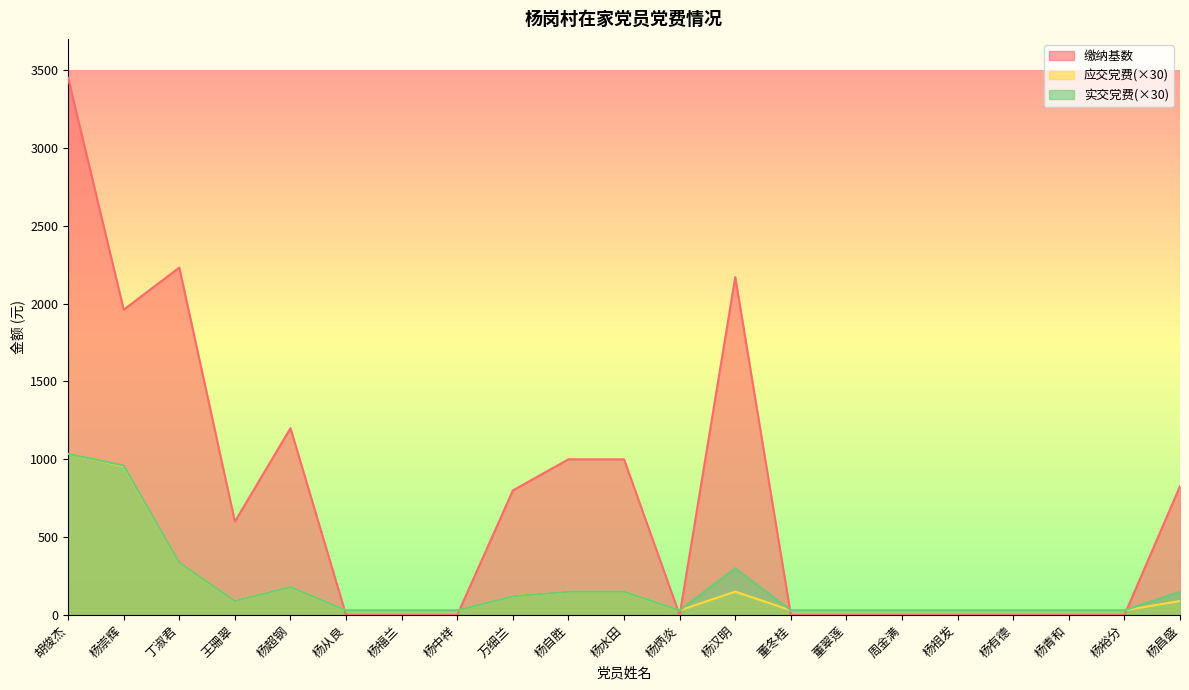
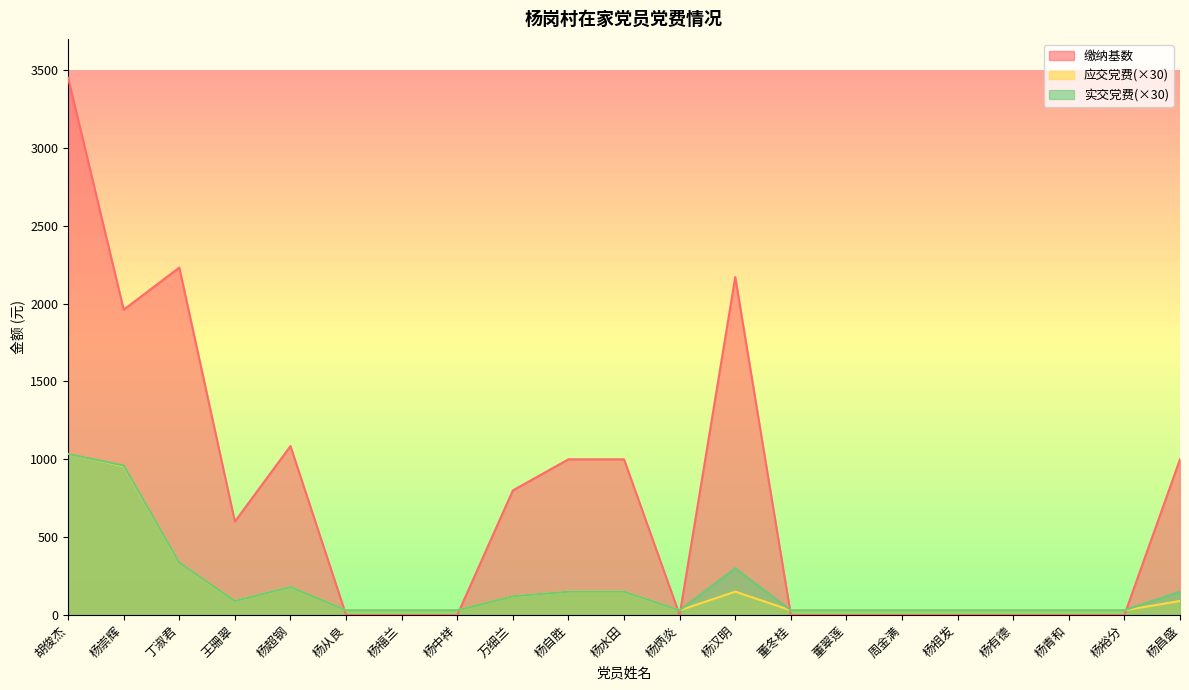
  {
    "缴纳基数": {
      "胡俊杰": 3450,
      "杨崇辉": 1960,
      "丁淑君": 2230,
      "王珊翠": 600,
-     "杨超钢": 1200,
+     "杨超钢": 1090,
      "杨从良": 0,
      "杨福兰": 0,
      "杨中祥": 0,
      "万细兰": 800,
      "杨自胜": 1000,
      "杨水田": 1000,
      "杨炳炎": 0,
      "杨汉明": 2170,
      "董冬桂": 0,
      "董翠莲": 0,
      "周金满": 0,
      "杨祖发": 0,
      "杨有德": 0,
      "杨青和": 0,
      "杨裕分": 0,
-     "杨昌盛": 830
+     "杨昌盛": 1000
    },
    "应交党费(×30)": {
      "杨汉明": 150,
      "杨昌盛": 90
    },
    "实交党费(×30)": {
      "杨汉明": 300,
      "杨昌盛": 150
    }
  }
